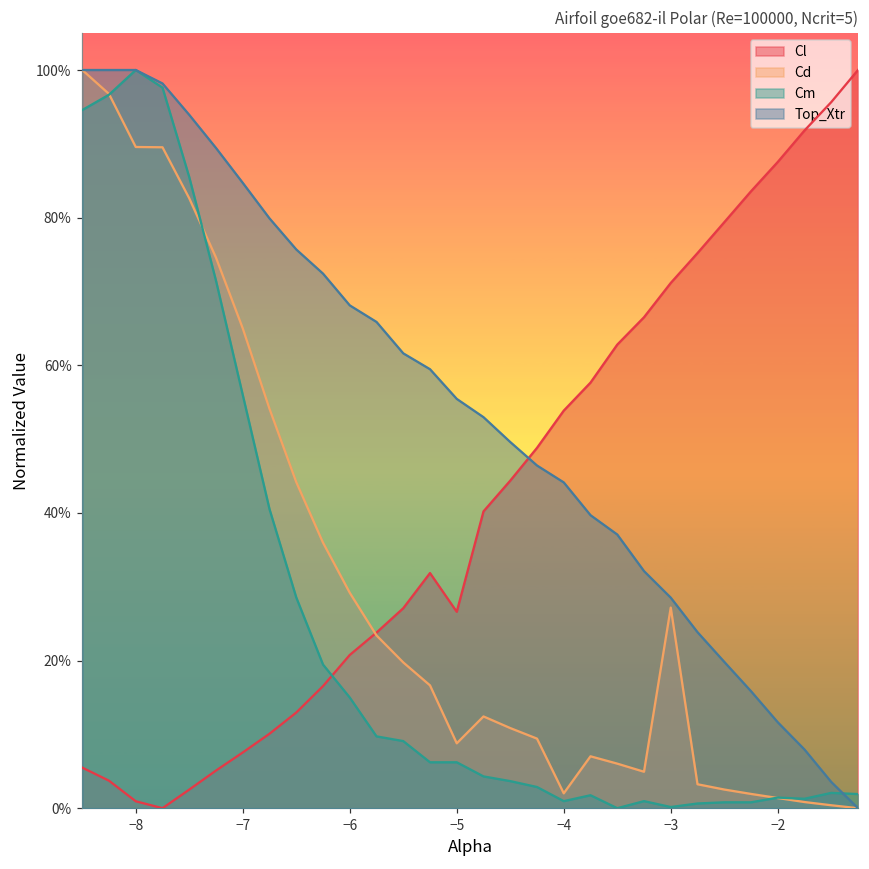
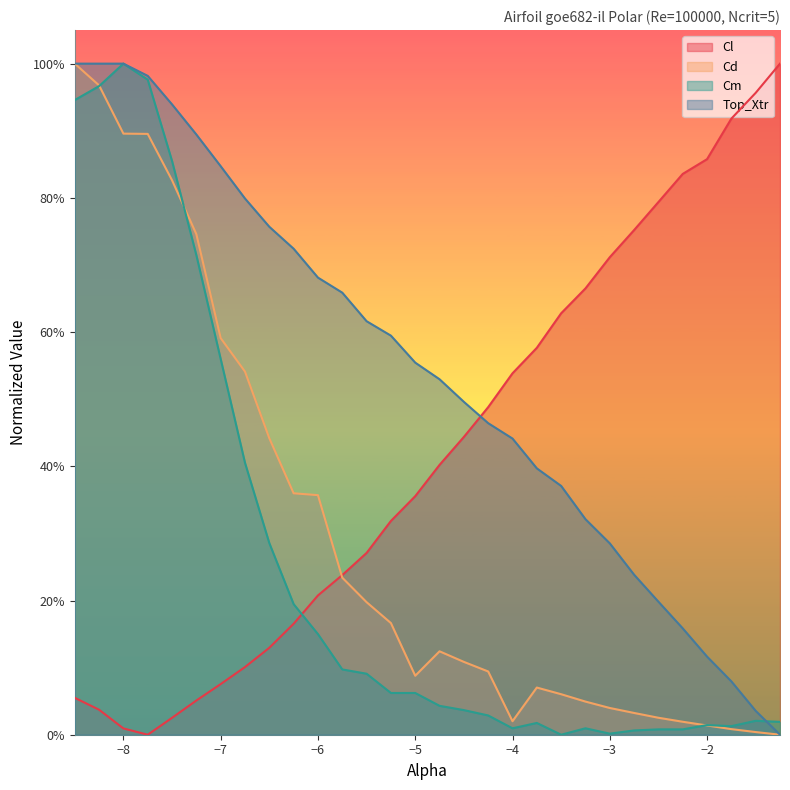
  {
    "Cl": {
      "−8": "1%",
      "−7": "8%",
      "−6": "21%",
-     "−5": "27%",
+     "−5": "36%",
      "−4": "54%",
      "−3": "71%",
-     "−2": "88%"
+     "−2": "86%"
    },
    "Cd": {
      "−8": "90%",
-     "−7": "65%",
-     "−6": "29%",
+     "−7": "59%",
+     "−6": "36%",
      "−5": "9%",
      "−4": "2%",
-     "−3": "27%"
+     "−3": "4%"
    }
  }
